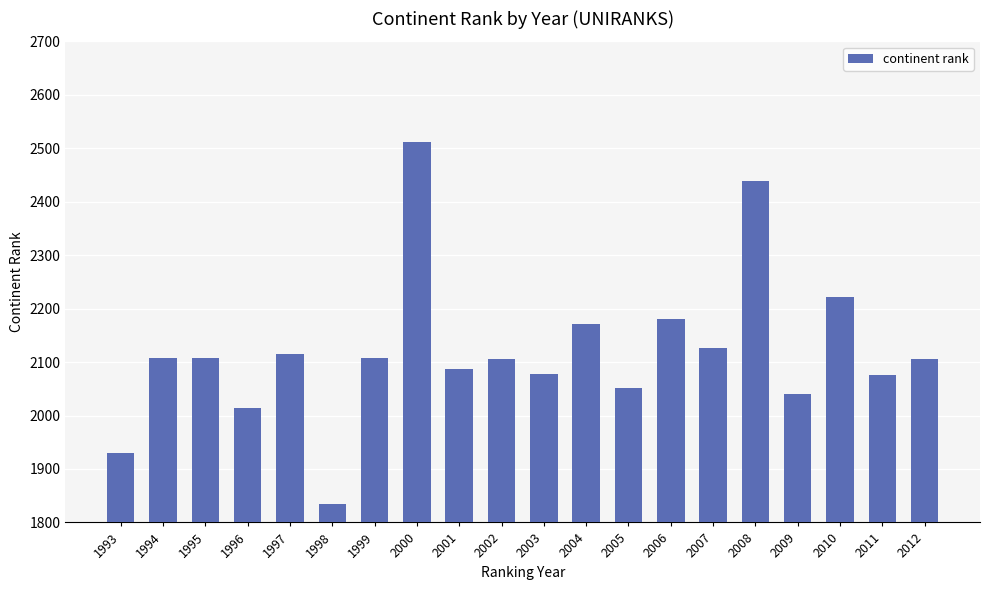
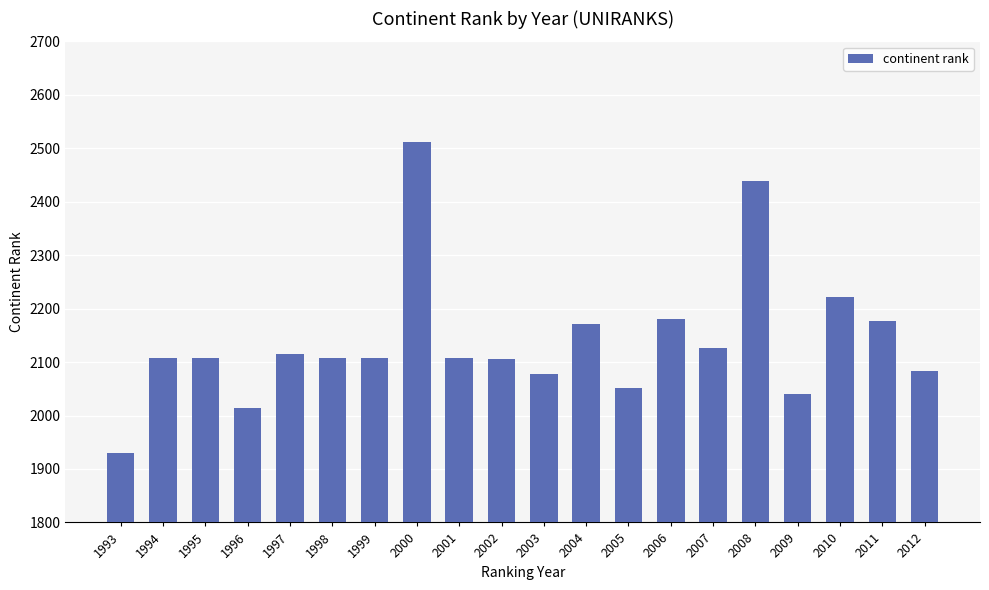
  {
    "1993": 1930,
    "1994": 2110,
    "1995": 2110,
    "1996": 2010,
    "1997": 2120,
-   "1998": 1830,
+   "1998": 2110,
    "1999": 2110,
    "2000": 2510,
-   "2001": 2090,
+   "2001": 2110,
    "2002": 2110,
    "2003": 2080,
    "2004": 2170,
    "2005": 2050,
    "2006": 2180,
    "2007": 2130,
    "2008": 2440,
    "2009": 2040,
    "2010": 2220,
-   "2011": 2080,
-   "2012": 2110
+   "2011": 2180,
+   "2012": 2080
  }
